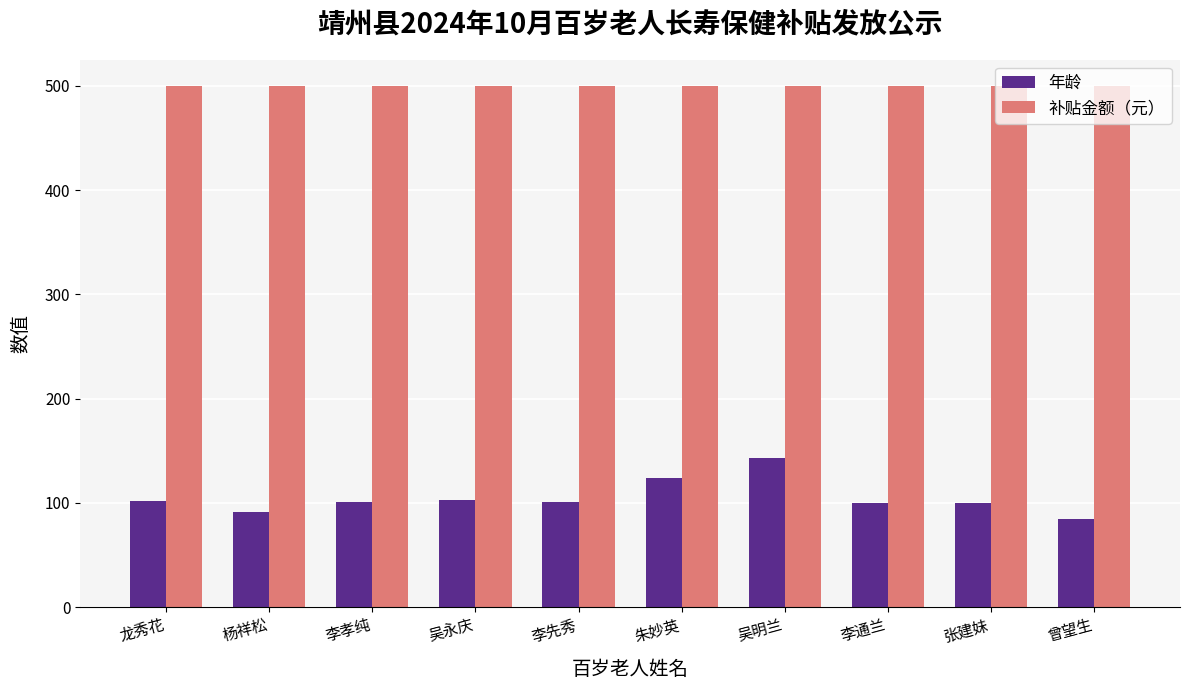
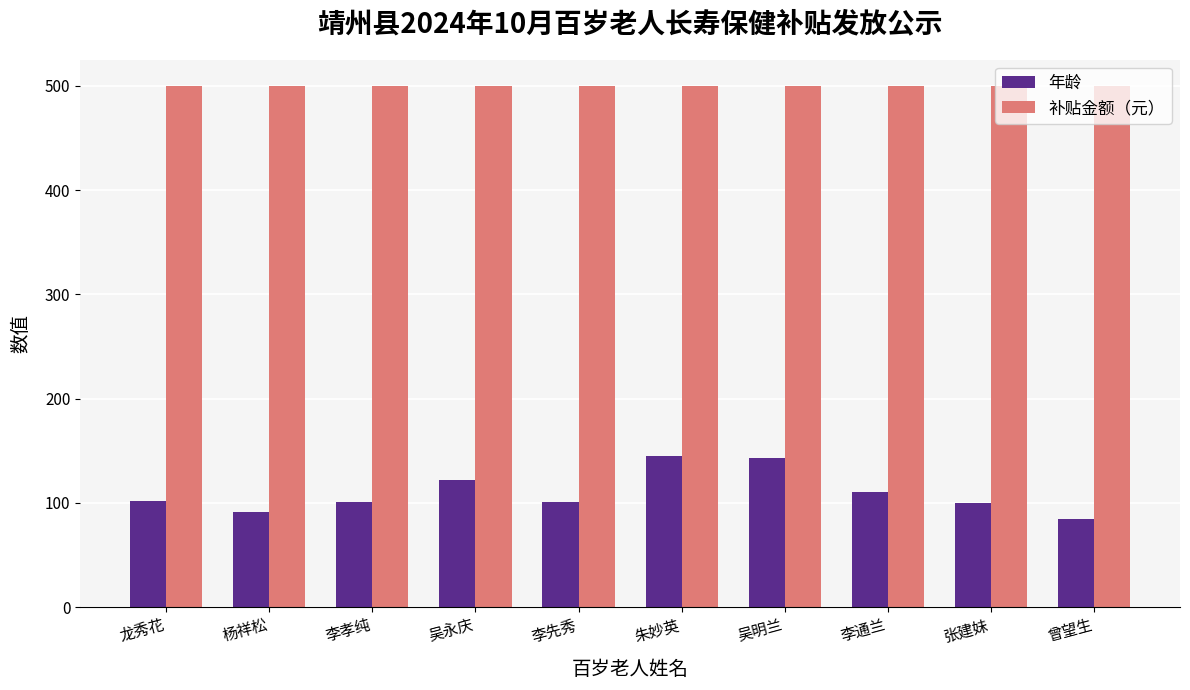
  {
    "年龄": {
      "龙秀花": 102,
      "杨祥松": 91,
      "李孝纯": 101,
-     "吴永庆": 103,
+     "吴永庆": 122,
      "李先秀": 101,
-     "朱妙英": 124,
+     "朱妙英": 145,
      "吴明兰": 143,
-     "李通兰": 100,
+     "李通兰": 110,
      "张建妹": 100,
      "曾望生": 85
    },
    "补贴金额（元）": {
      "龙秀花": 500,
      "杨祥松": 500,
      "李孝纯": 500,
      "吴永庆": 500,
      "李先秀": 500,
      "朱妙英": 500,
      "吴明兰": 500,
      "李通兰": 500
    }
  }
